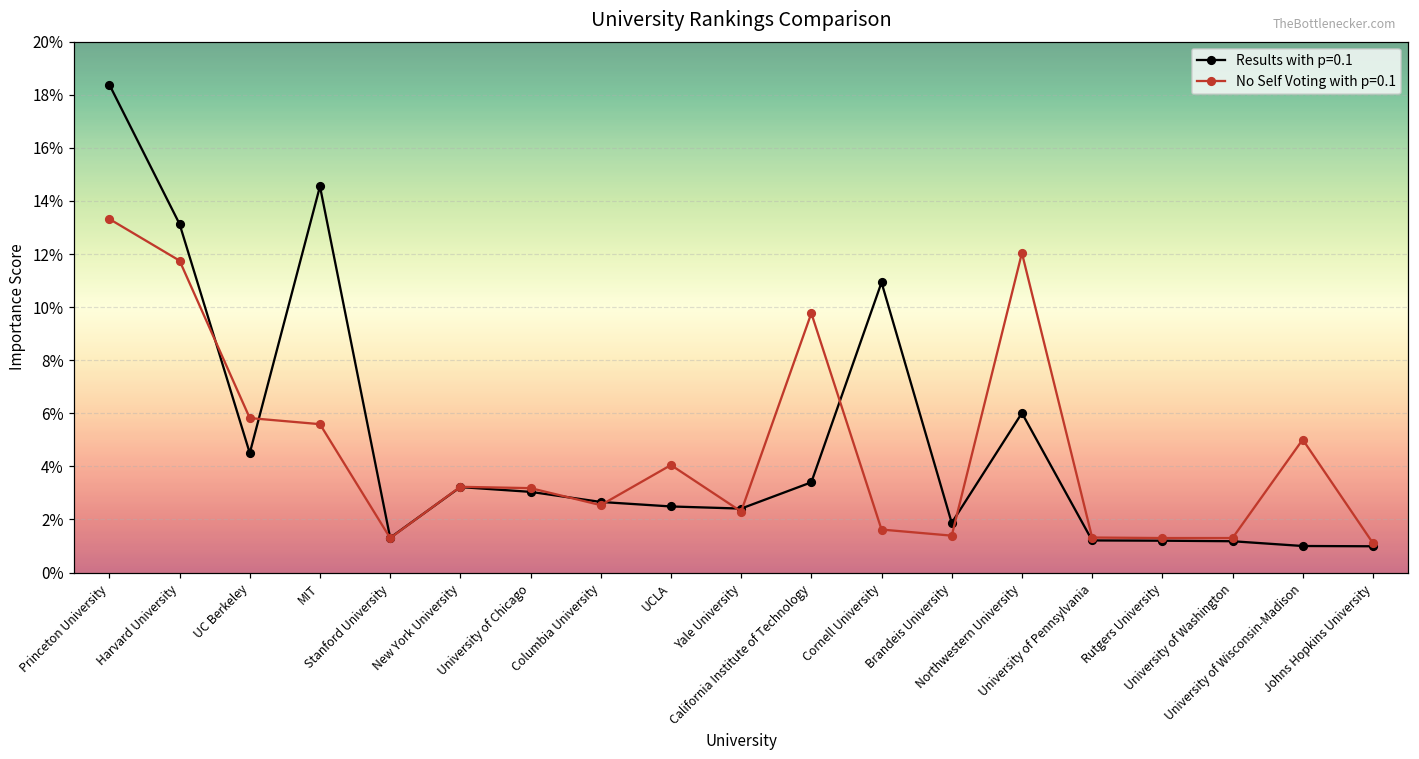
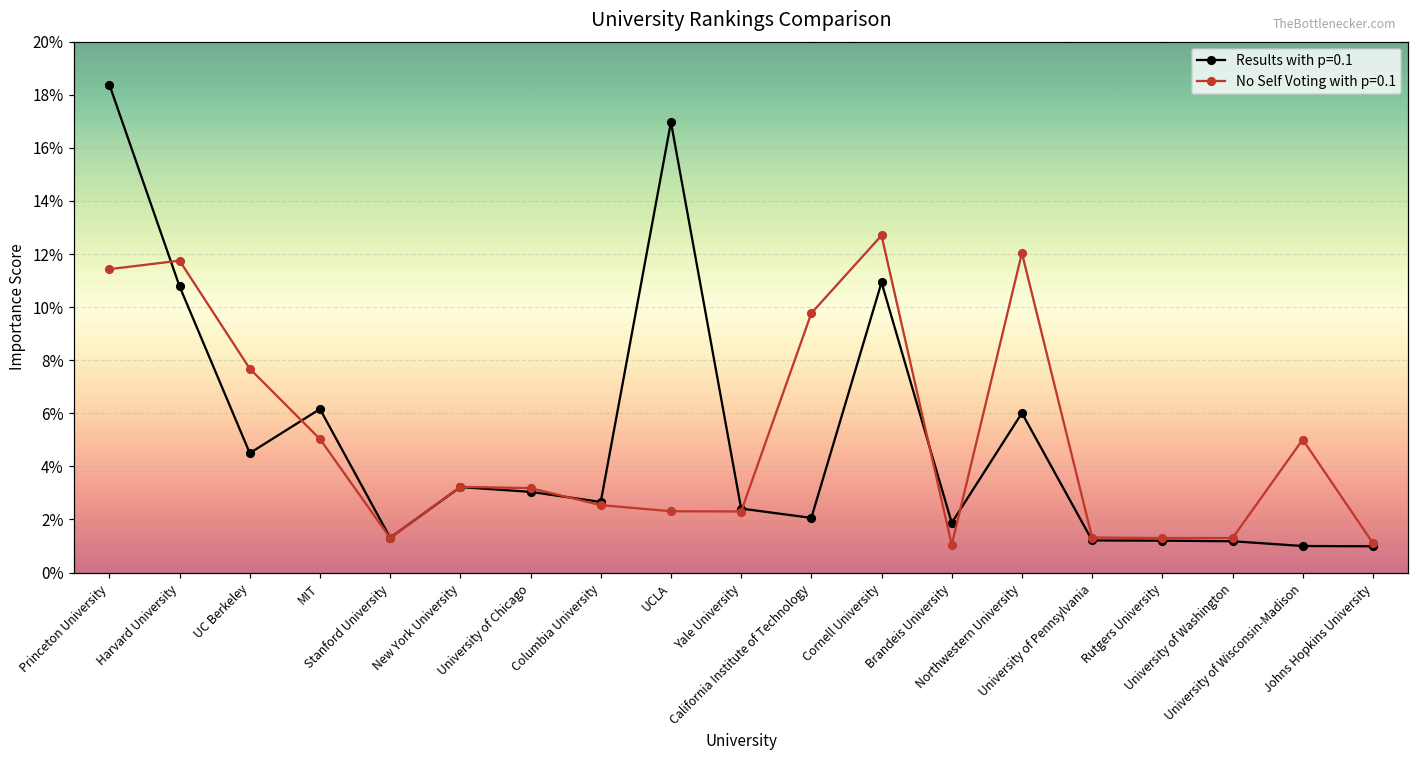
  {
    "Results with p=0.1": {
      "Princeton University": "18.4%",
-     "Harvard University": "13.1%",
+     "Harvard University": "10.8%",
      "UC Berkeley": "4.5%",
-     "MIT": "14.5%",
+     "MIT": "6.2%",
      "University of Chicago": "3.0%",
      "Columbia University": "2.7%",
-     "UCLA": "2.5%",
+     "UCLA": "17.0%",
      "Yale University": "2.4%",
-     "California Institute of Technology": "3.4%",
+     "California Institute of Technology": "2.1%",
      "Cornell University": "10.9%",
      "Brandeis University": "1.9%",
      "Northwestern University": "6.0%",
      "University of Pennsylvania": "1.2%",
      "University of Washington": "1.2%",
      "University of Wisconsin-Madison": "1.0%",
      "Johns Hopkins University": "1.0%"
    },
    "No Self Voting with p=0.1": {
-     "Princeton University": "13.3%",
+     "Princeton University": "11.4%",
      "Harvard University": "11.8%",
-     "UC Berkeley": "5.8%",
-     "MIT": "5.6%",
+     "UC Berkeley": "7.7%",
+     "MIT": "5.0%",
      "University of Chicago": "3.2%",
      "Columbia University": "2.5%",
-     "UCLA": "4.1%",
+     "UCLA": "2.3%",
      "Yale University": "2.3%",
      "California Institute of Technology": "9.8%",
-     "Cornell University": "1.6%",
-     "Brandeis University": "1.4%",
+     "Cornell University": "12.7%",
+     "Brandeis University": "1.0%",
      "Northwestern University": "12.0%",
      "University of Pennsylvania": "1.3%",
      "University of Washington": "1.3%",
      "University of Wisconsin-Madison": "5.0%",
      "Johns Hopkins University": "1.1%"
    }
  }
